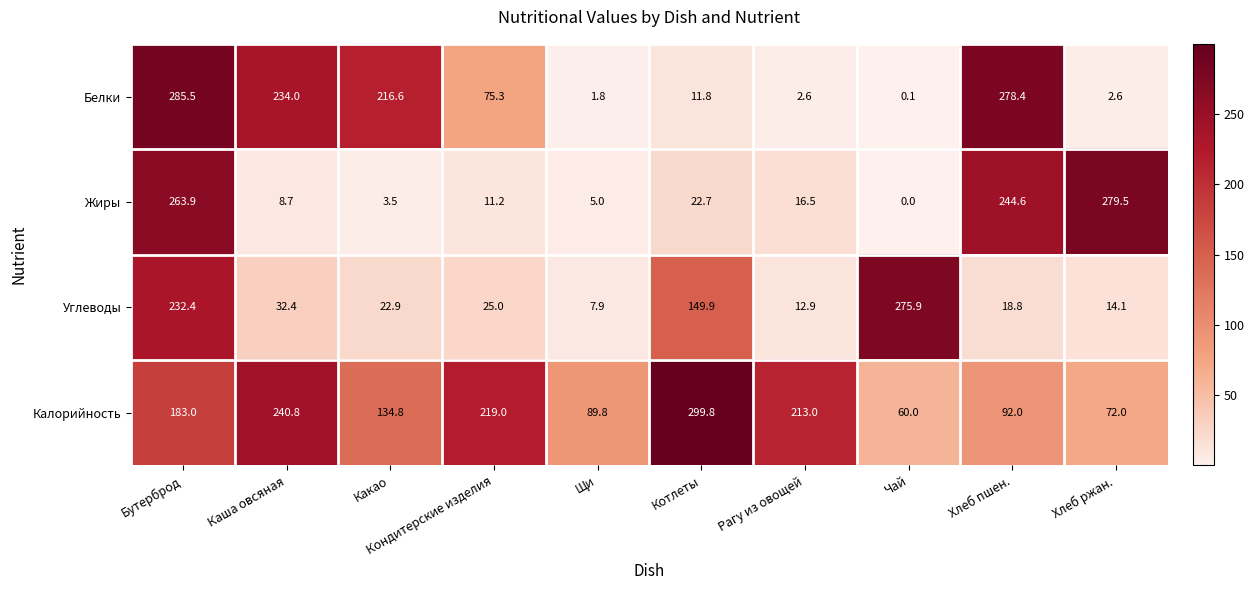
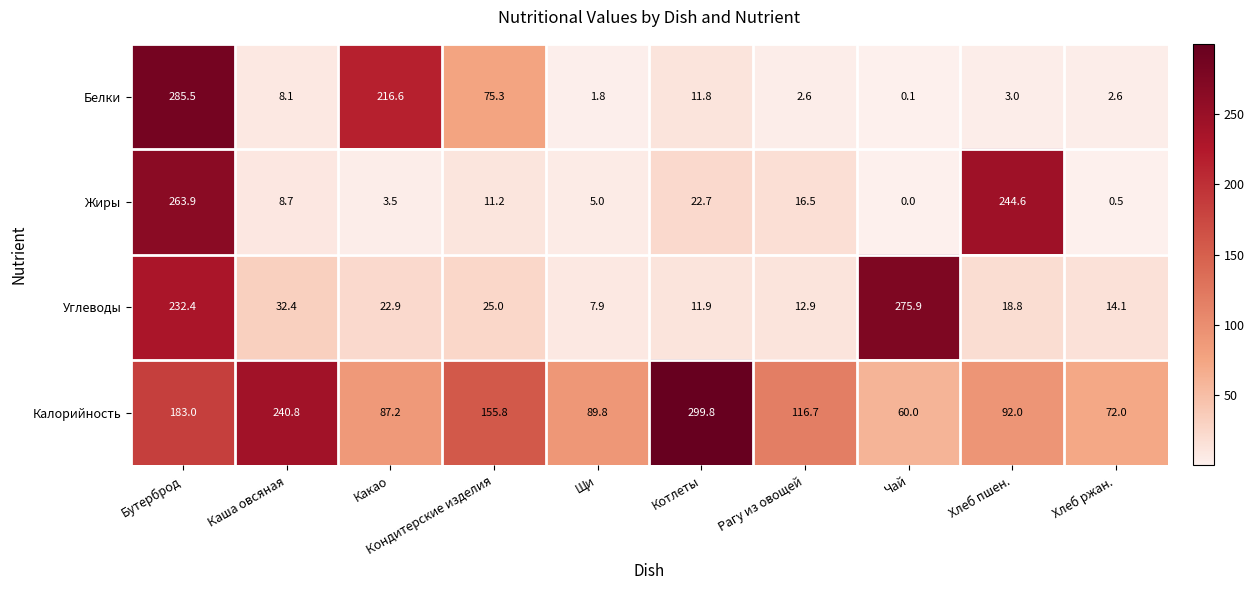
  {
    "Белки": {
      "Бутерброд": 285.5,
-     "Каша овсяная": 234.0,
+     "Каша овсяная": 8.1,
      "Какао": 216.6,
      "Кондитерские изделия": 75.3,
      "Щи": 1.8,
      "Котлеты": 11.8,
      "Рагу из овощей": 2.6,
      "Чай": 0.1,
-     "Хлеб пшен.": 278.4,
+     "Хлеб пшен.": 3.0,
      "Хлеб ржан.": 2.6
    },
    "Жиры": {
      "Бутерброд": 263.9,
      "Каша овсяная": 8.7,
      "Какао": 3.5,
      "Кондитерские изделия": 11.2,
      "Щи": 5.0,
      "Котлеты": 22.7,
      "Рагу из овощей": 16.5,
      "Чай": 0.0,
      "Хлеб пшен.": 244.6,
-     "Хлеб ржан.": 279.5
+     "Хлеб ржан.": 0.5
    },
    "Углеводы": {
      "Бутерброд": 232.4,
      "Каша овсяная": 32.4,
      "Какао": 22.9,
      "Кондитерские изделия": 25.0,
      "Щи": 7.9,
-     "Котлеты": 149.9,
+     "Котлеты": 11.9,
      "Рагу из овощей": 12.9,
      "Чай": 275.9,
      "Хлеб пшен.": 18.8,
      "Хлеб ржан.": 14.1
    },
    "Калорийность": {
      "Бутерброд": 183.0,
      "Каша овсяная": 240.8,
-     "Какао": 134.8,
-     "Кондитерские изделия": 219.0,
+     "Какао": 87.2,
+     "Кондитерские изделия": 155.8,
      "Щи": 89.8,
      "Котлеты": 299.8,
-     "Рагу из овощей": 213.0,
+     "Рагу из овощей": 116.7,
      "Чай": 60.0,
      "Хлеб пшен.": 92.0,
      "Хлеб ржан.": 72.0
    }
  }
